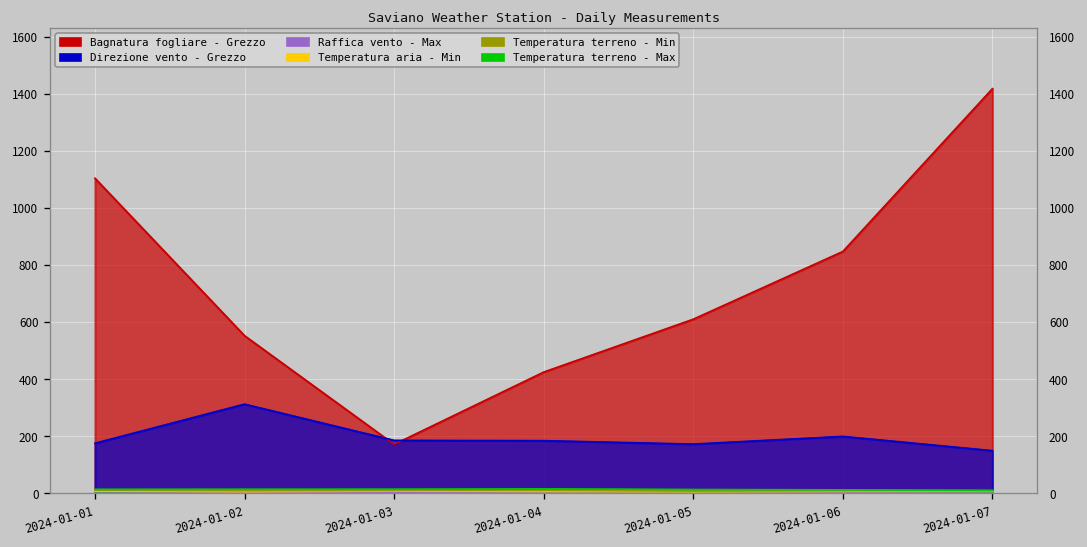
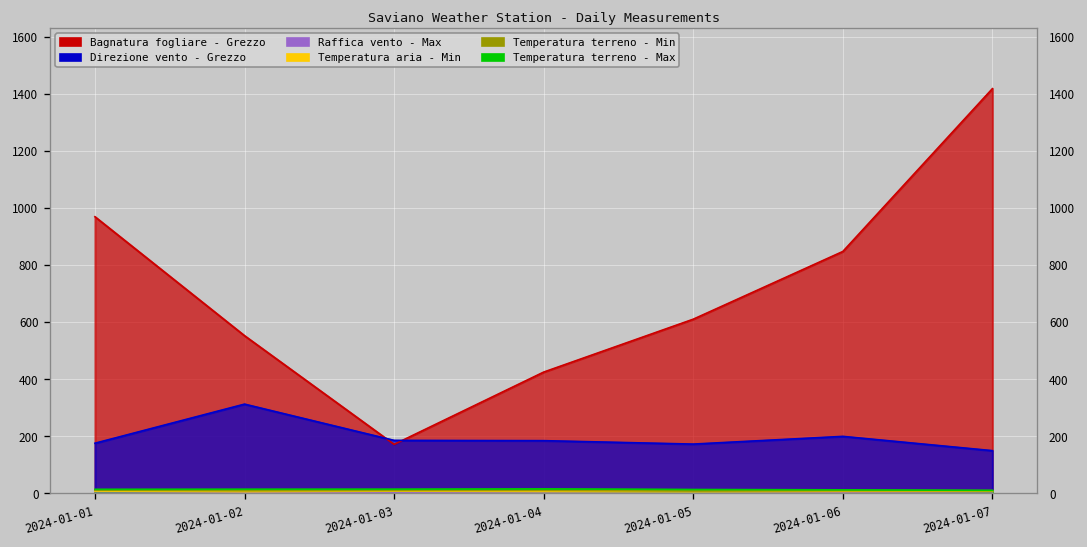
  {
    "Bagnatura fogliare - Grezzo": {
-     "2024-01-01": 1100,
+     "2024-01-01": 970,
      "2024-01-02": 550,
      "2024-01-03": 170,
      "2024-01-04": 430,
      "2024-01-05": 610,
      "2024-01-06": 850,
      "2024-01-07": 1420
    },
    "Direzione vento - Grezzo": {
      "2024-01-01": 180,
      "2024-01-02": 310,
      "2024-01-03": 190,
      "2024-01-04": 190,
      "2024-01-05": 170,
      "2024-01-06": 200,
      "2024-01-07": 150
    }
  }
